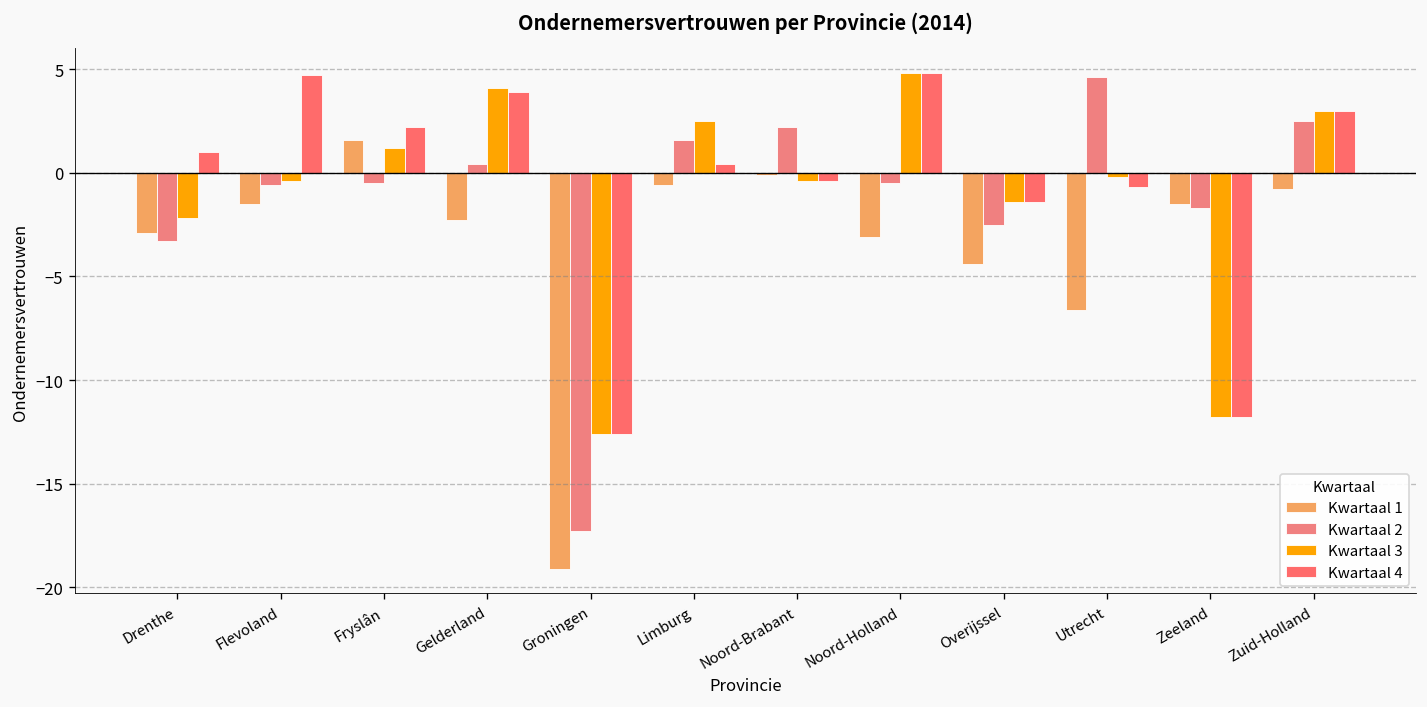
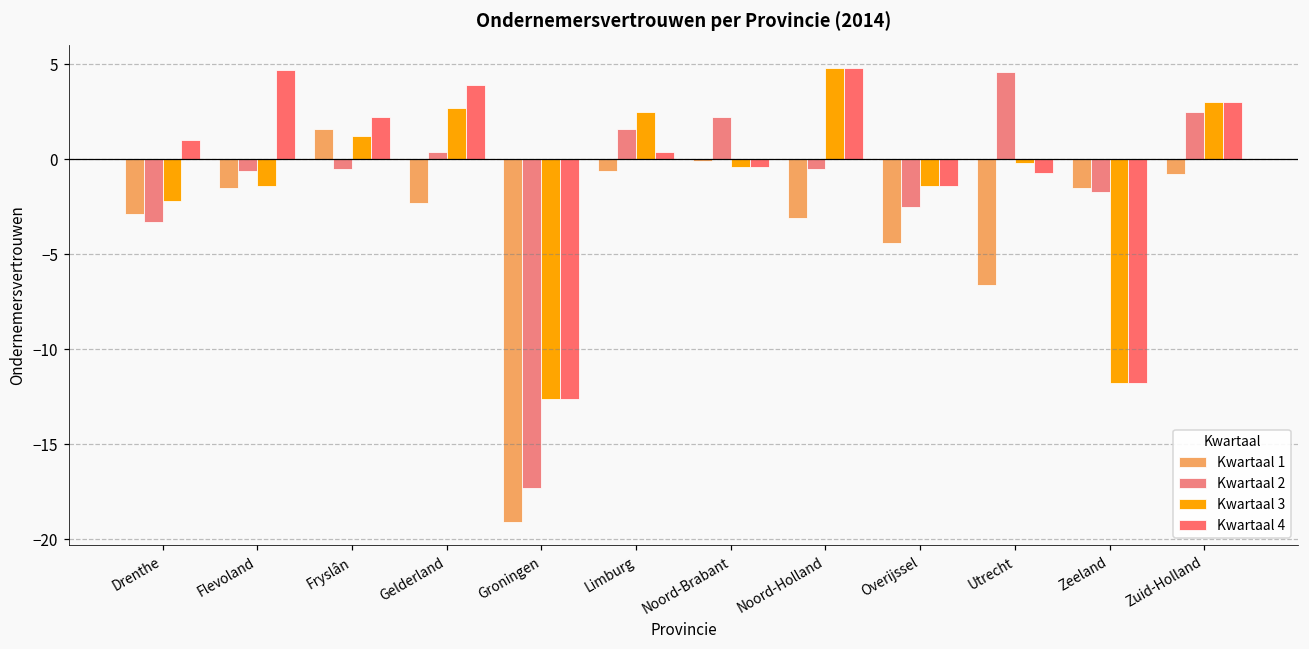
  {
    "Kwartaal 3": {
      "Drenthe": -2.2,
-     "Flevoland": -0.4,
+     "Flevoland": -1.4,
      "Fryslân": 1.2,
-     "Gelderland": 4.1,
+     "Gelderland": 2.7,
      "Groningen": -12.6,
      "Limburg": 2.5,
      "Noord-Brabant": -0.4,
      "Noord-Holland": 4.8,
      "Overijssel": -1.4,
      "Utrecht": -0.2,
      "Zeeland": -11.8,
      "Zuid-Holland": 3.0
    }
  }
